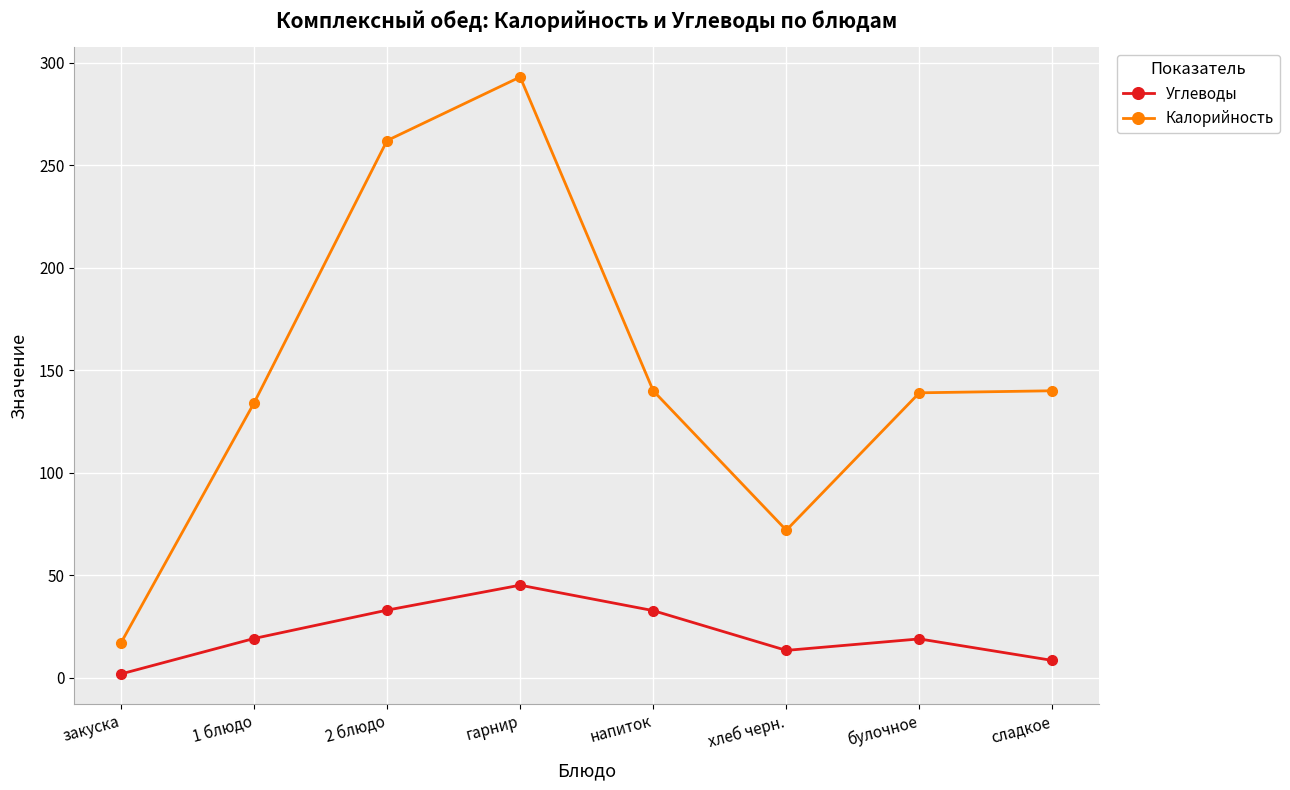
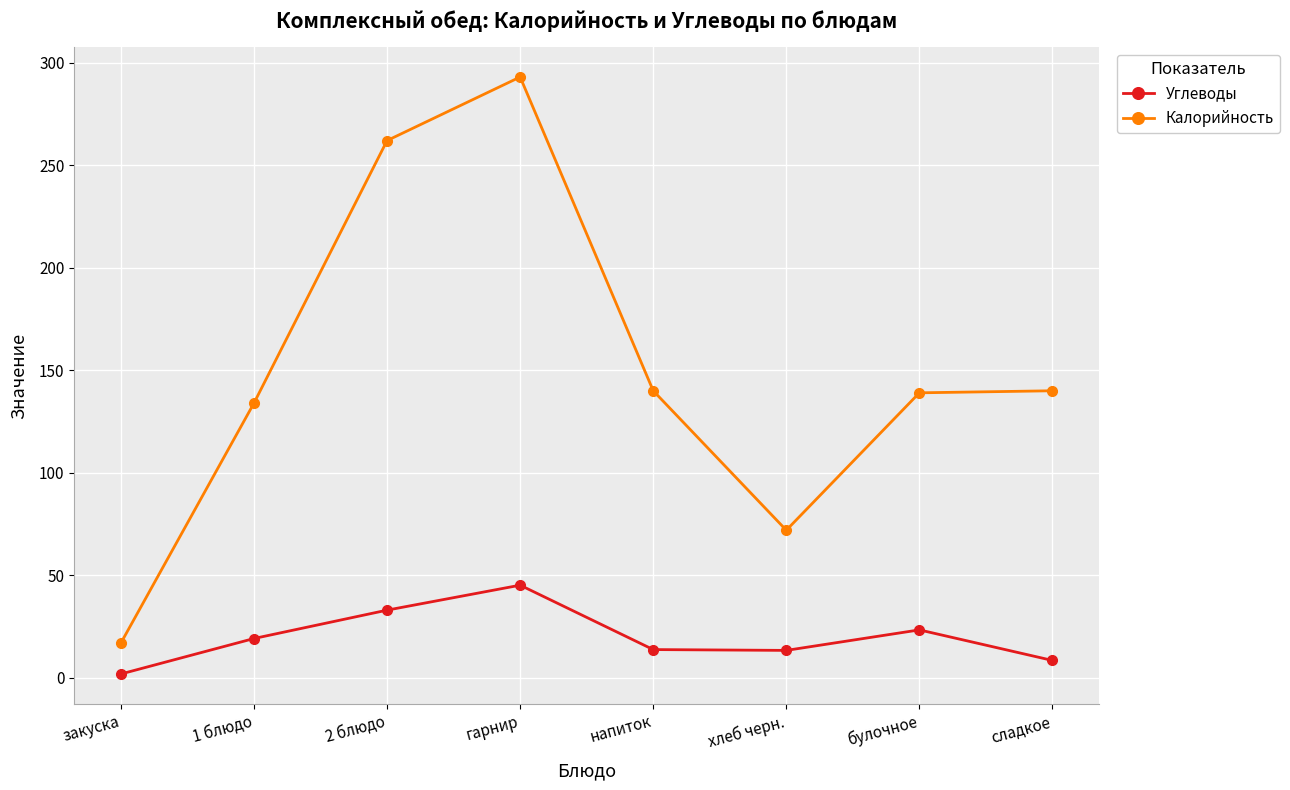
  {
    "Углеводы": {
      "закуска": 2,
      "1 блюдо": 19,
      "2 блюдо": 33,
      "гарнир": 45,
-     "напиток": 33,
+     "напиток": 14,
      "хлеб черн.": 13,
-     "булочное": 19,
+     "булочное": 23,
      "сладкое": 9
    },
    "Калорийность": {
      "закуска": 17,
      "1 блюдо": 134,
      "2 блюдо": 262,
      "гарнир": 293,
      "напиток": 140,
      "хлеб черн.": 72,
      "булочное": 139,
      "сладкое": 140
    }
  }
